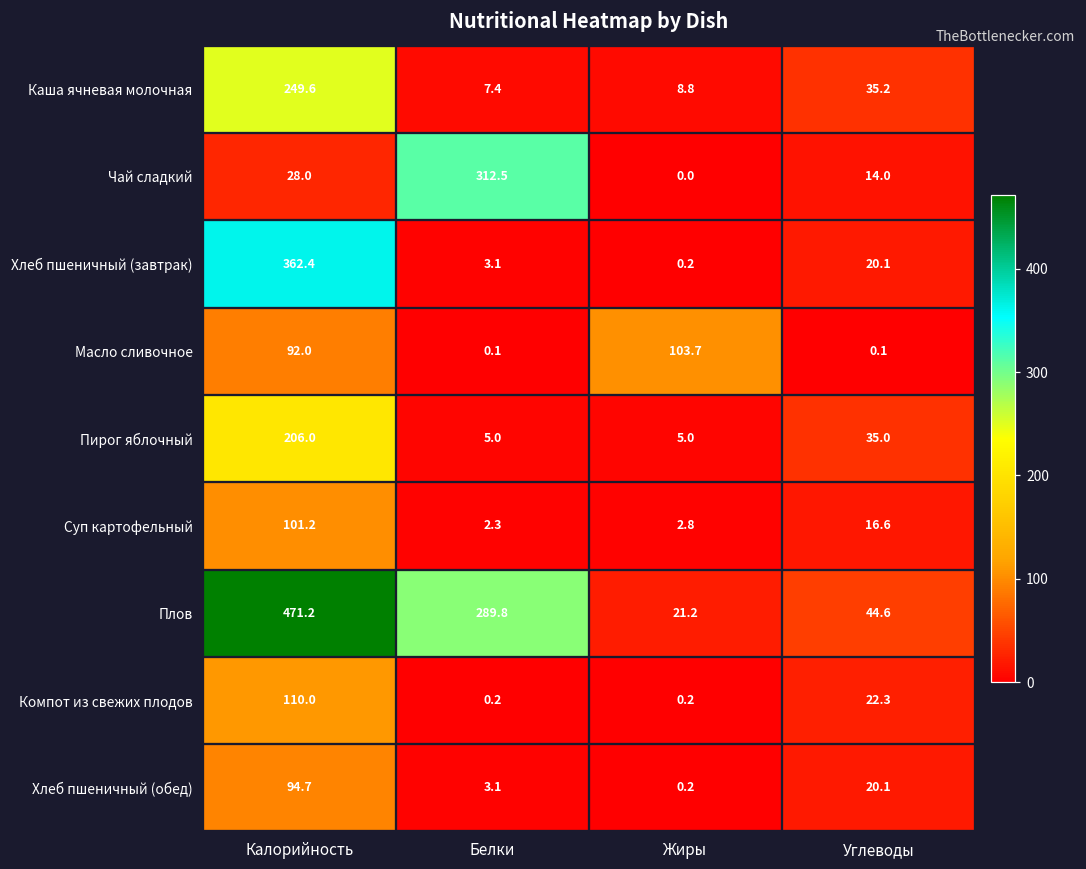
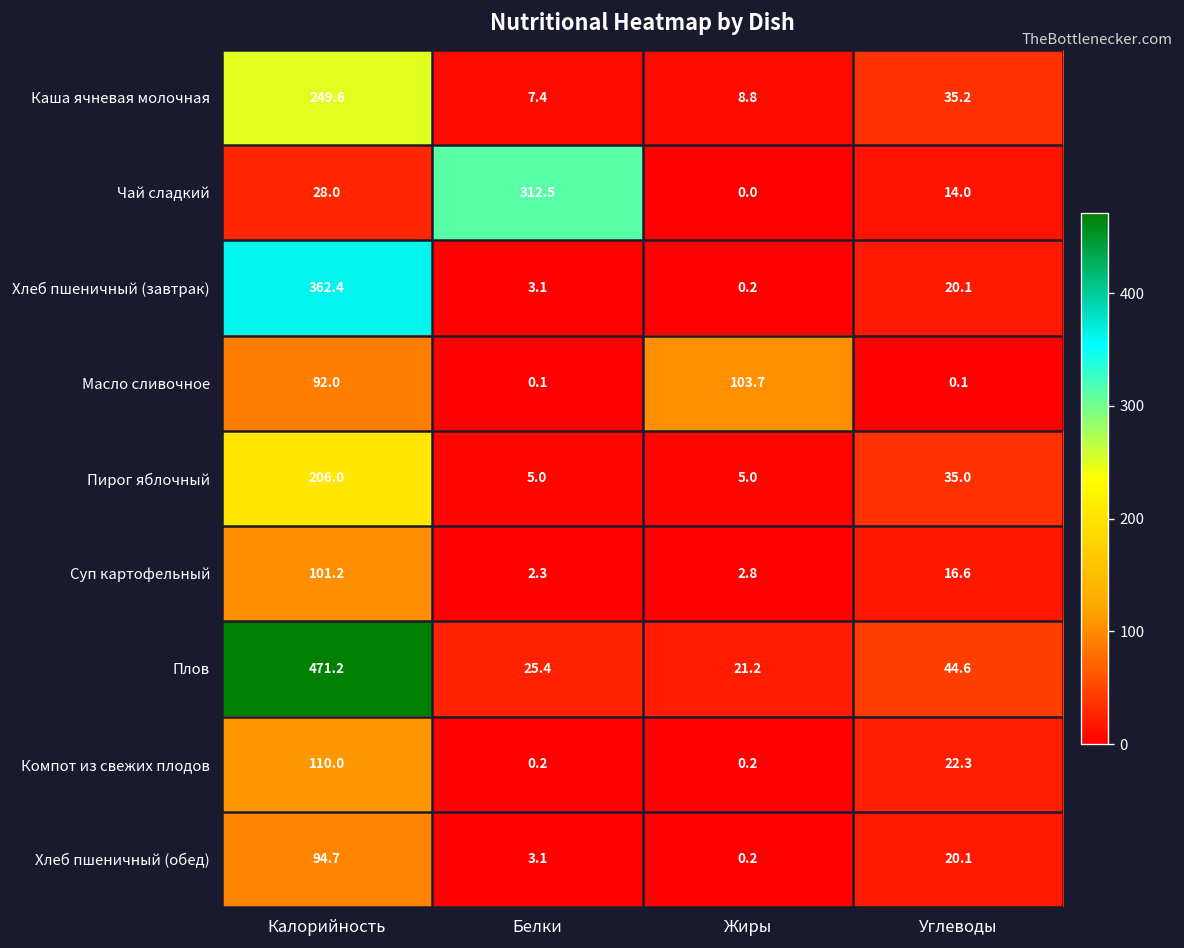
  {
    "Каша ячневая молочная": {
      "Калорийность": 249.6,
      "Белки": 7.4,
      "Жиры": 8.8,
      "Углеводы": 35.2
    },
    "Чай сладкий": {
      "Калорийность": 28.0,
      "Белки": 312.5,
      "Жиры": 0.0,
      "Углеводы": 14.0
    },
    "Хлеб пшеничный (завтрак)": {
      "Калорийность": 362.4,
      "Белки": 3.1,
      "Жиры": 0.2,
      "Углеводы": 20.1
    },
    "Масло сливочное": {
      "Калорийность": 92.0,
      "Белки": 0.1,
      "Жиры": 103.7,
      "Углеводы": 0.1
    },
    "Пирог яблочный": {
      "Калорийность": 206.0,
      "Белки": 5.0,
      "Жиры": 5.0,
      "Углеводы": 35.0
    },
    "Суп картофельный": {
      "Калорийность": 101.2,
      "Белки": 2.3,
      "Жиры": 2.8,
      "Углеводы": 16.6
    },
    "Плов": {
      "Калорийность": 471.2,
-     "Белки": 289.8,
+     "Белки": 25.4,
      "Жиры": 21.2,
      "Углеводы": 44.6
    },
    "Компот из свежих плодов": {
      "Калорийность": 110.0,
      "Белки": 0.2,
      "Жиры": 0.2,
      "Углеводы": 22.3
    },
    "Хлеб пшеничный (обед)": {
      "Калорийность": 94.7,
      "Белки": 3.1,
      "Жиры": 0.2,
      "Углеводы": 20.1
    }
  }
